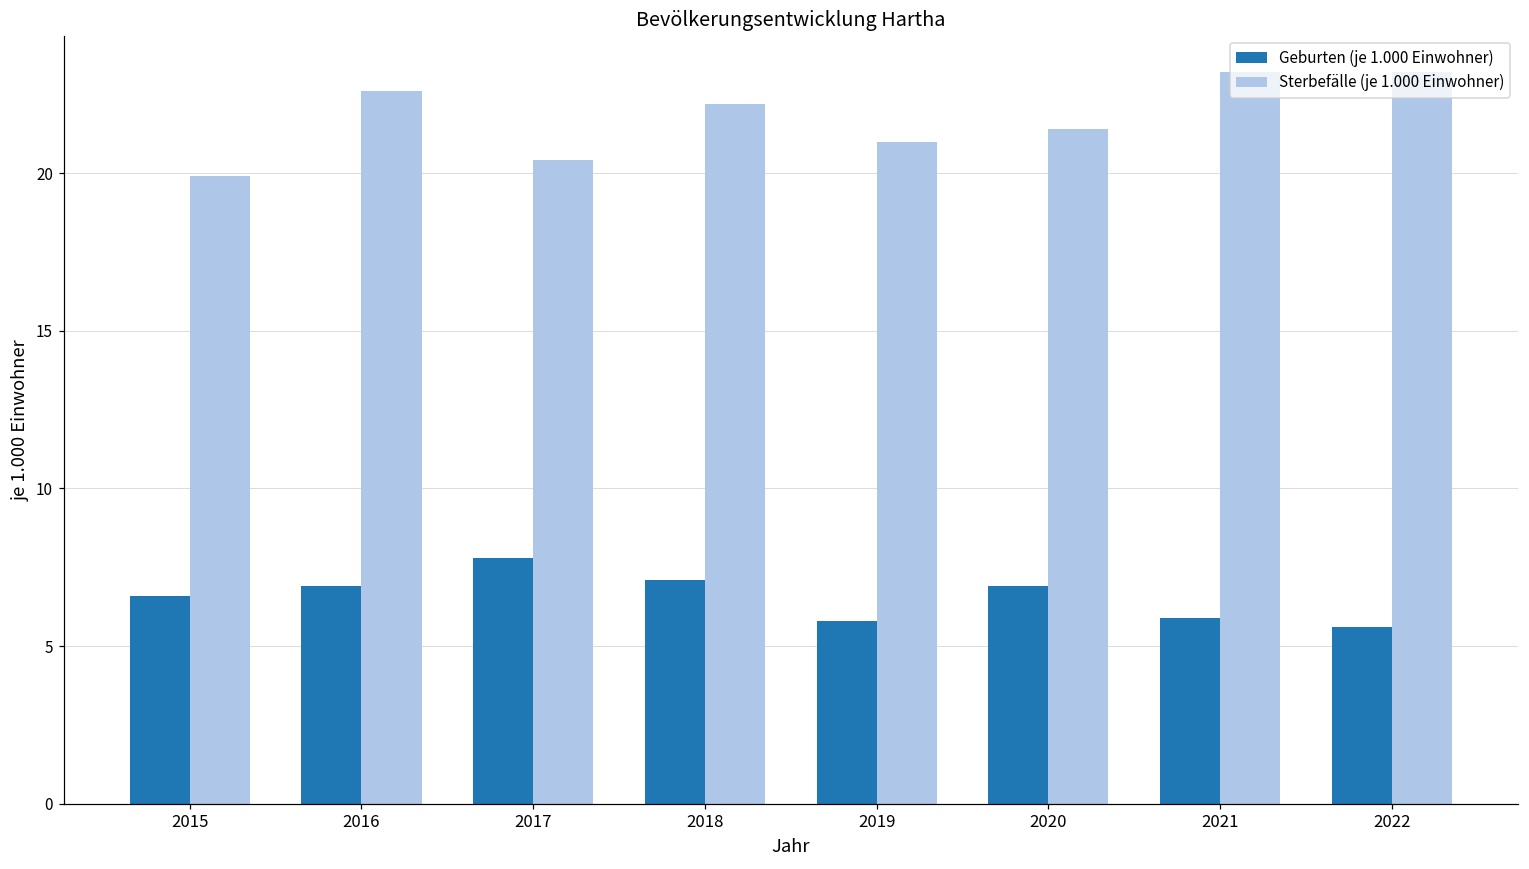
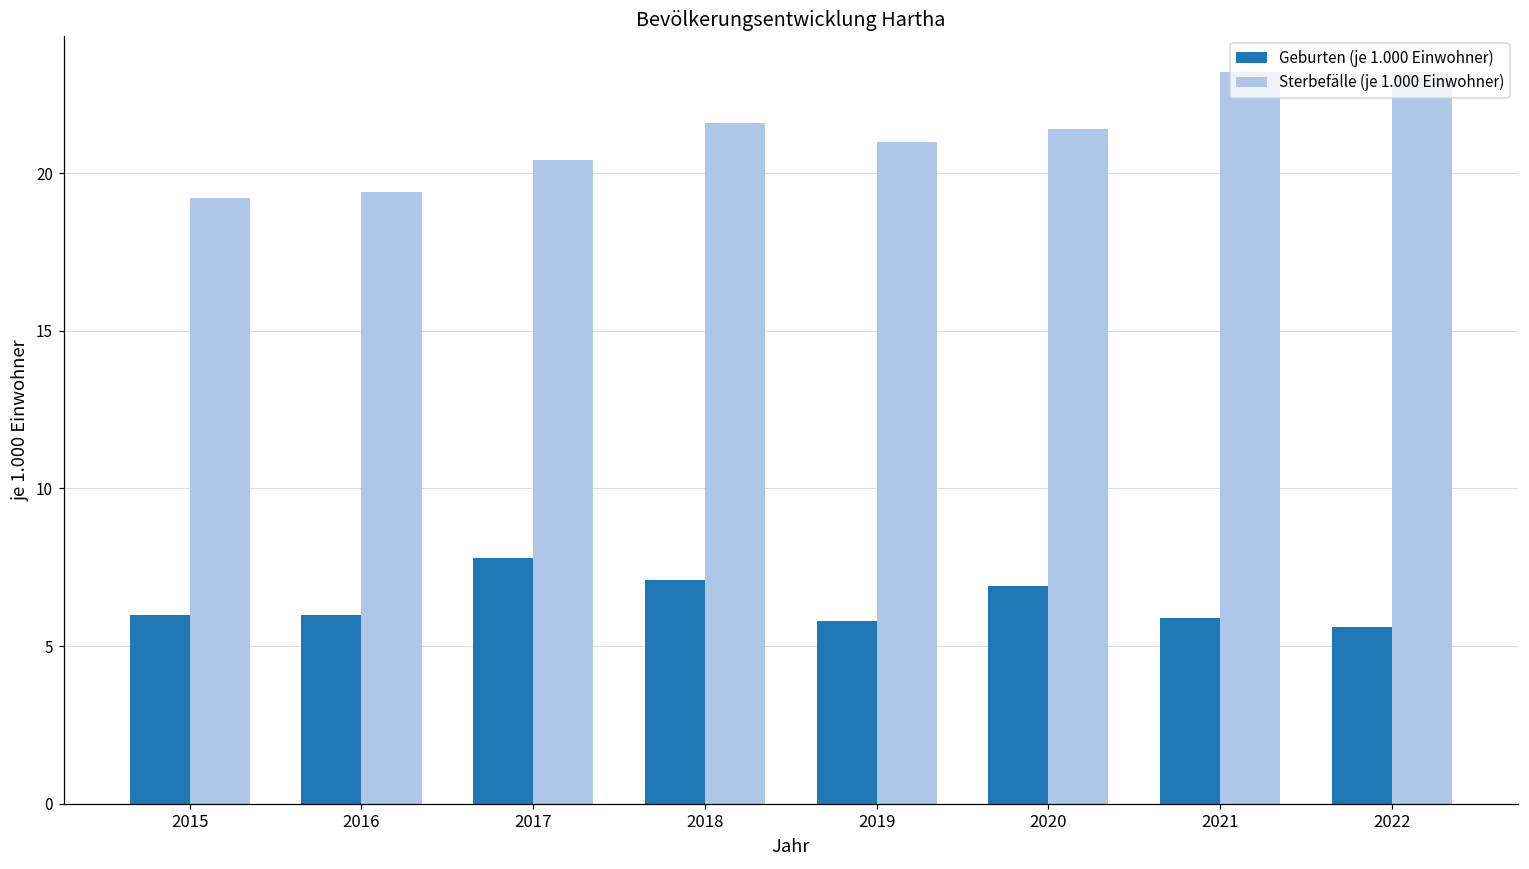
  {
    "Geburten (je 1.000 Einwohner)": {
-     "2015": 6.6,
-     "2016": 6.9,
+     "2015": 6.0,
+     "2016": 6.0,
      "2017": 7.8,
      "2018": 7.1,
      "2019": 5.8,
      "2020": 6.9,
      "2021": 5.9,
      "2022": 5.6
    },
    "Sterbefälle (je 1.000 Einwohner)": {
-     "2015": 19.9,
-     "2016": 22.6,
+     "2015": 19.2,
+     "2016": 19.4,
      "2017": 20.4,
-     "2018": 22.2,
+     "2018": 21.6,
      "2019": 21.0,
      "2020": 21.4
    }
  }
